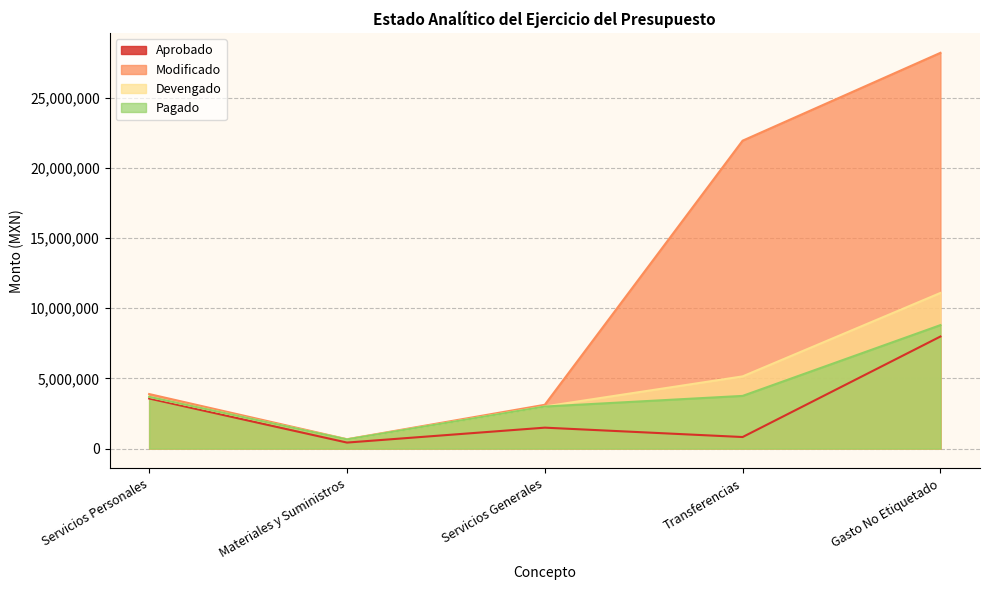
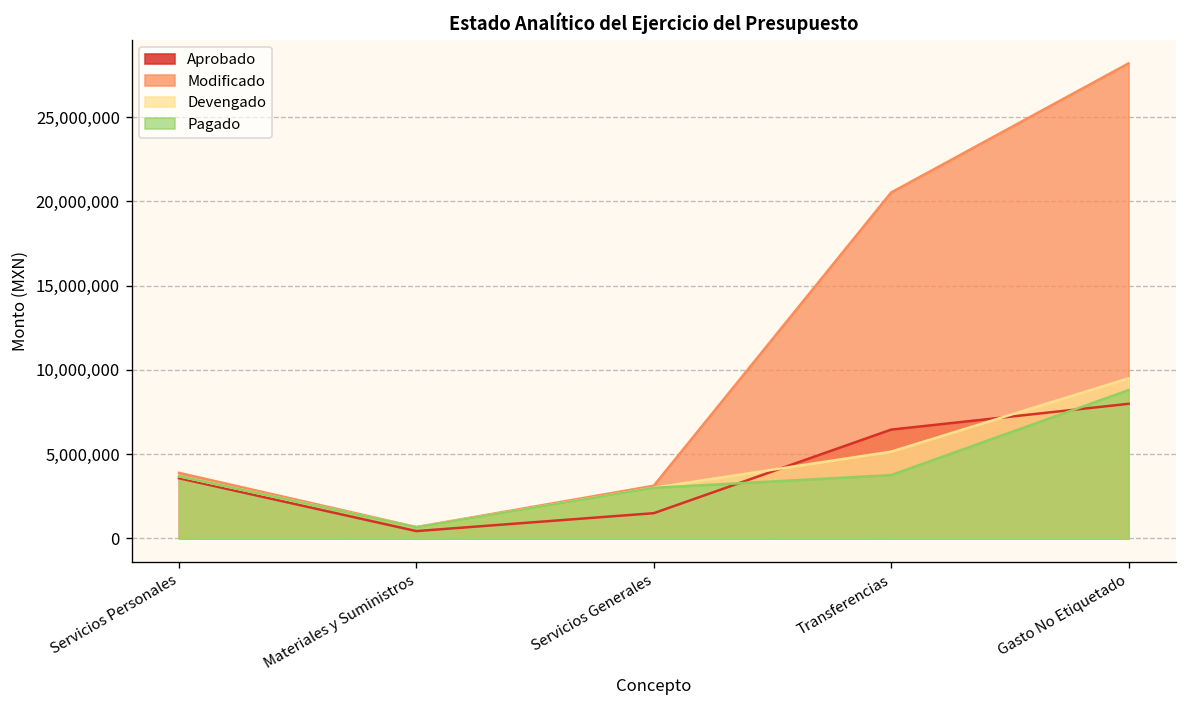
  {
    "Aprobado": {
      "Materiales y Suministros": "400,000",
      "Servicios Generales": "1,500,000",
-     "Transferencias": "800,000",
+     "Transferencias": "6,500,000",
      "Gasto No Etiquetado": "8,000,000"
    },
    "Modificado": {
      "Servicios Personales": "3,900,000",
-     "Transferencias": "21,900,000",
+     "Transferencias": "20,500,000",
      "Gasto No Etiquetado": "28,200,000"
    },
    "Devengado": {
      "Transferencias": "5,100,000",
-     "Gasto No Etiquetado": "11,100,000"
+     "Gasto No Etiquetado": "9,500,000"
    },
    "Pagado": {
      "Transferencias": "3,800,000",
      "Gasto No Etiquetado": "8,800,000"
    }
  }
